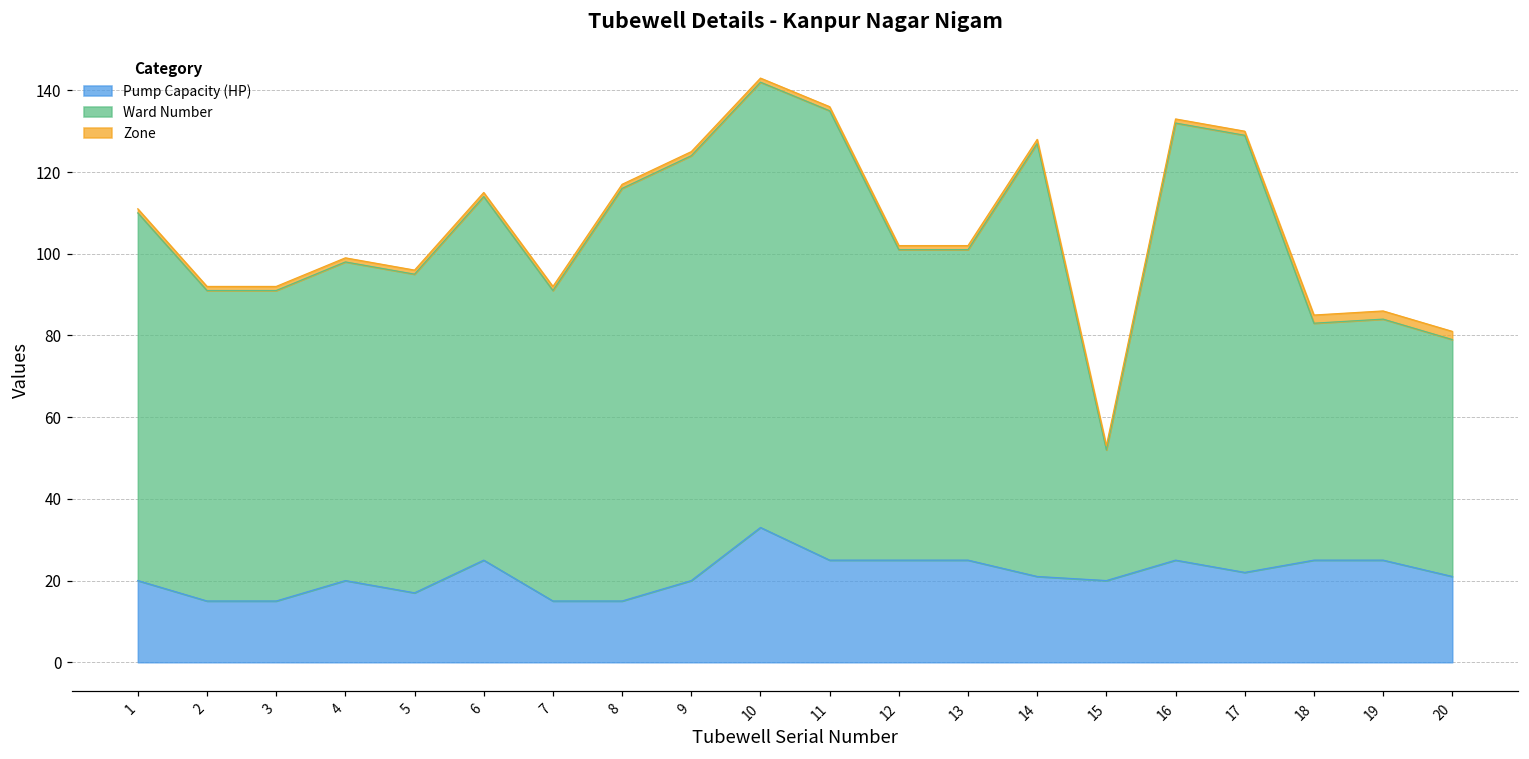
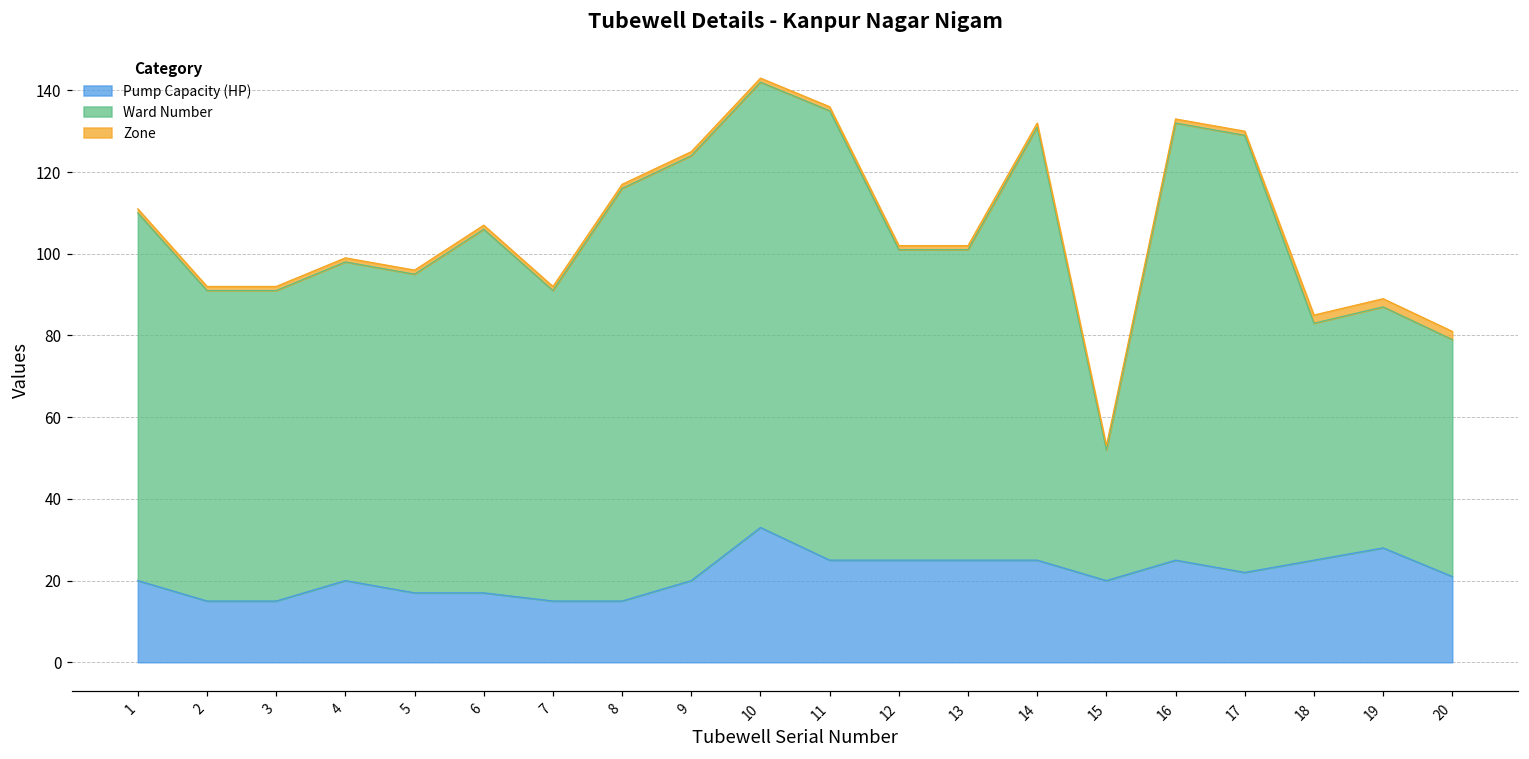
  {
    "Pump Capacity (HP)": {
      "1": 20,
      "2": 15,
      "3": 15,
      "4": 20,
      "5": 17,
-     "6": 25,
+     "6": 17,
      "7": 15,
      "8": 15,
      "9": 20,
      "10": 33,
      "11": 25,
      "12": 25,
      "13": 25,
-     "14": 21,
+     "14": 25,
      "15": 20,
      "16": 25,
      "17": 22,
      "18": 25,
-     "19": 25,
+     "19": 28,
      "20": 21
    },
    "Ward Number": {
      "1": 90,
      "2": 76,
      "3": 76,
      "4": 78,
      "5": 78,
      "6": 89,
      "7": 76,
      "8": 101,
      "9": 104,
      "10": 109,
      "11": 110,
      "12": 76,
      "13": 76,
      "14": 106,
      "15": 32,
      "16": 107,
      "17": 107,
      "18": 58,
      "19": 59,
      "20": 58
    },
    "Zone": {
      "1": 1,
      "2": 1,
      "3": 1,
      "4": 1,
      "5": 1,
      "6": 1,
      "7": 1,
      "8": 1,
      "9": 1,
      "10": 1,
      "11": 1,
      "12": 1,
      "13": 1,
      "14": 1,
      "15": 1,
      "16": 1,
      "17": 1,
      "18": 2,
      "19": 2,
      "20": 2
    }
  }
